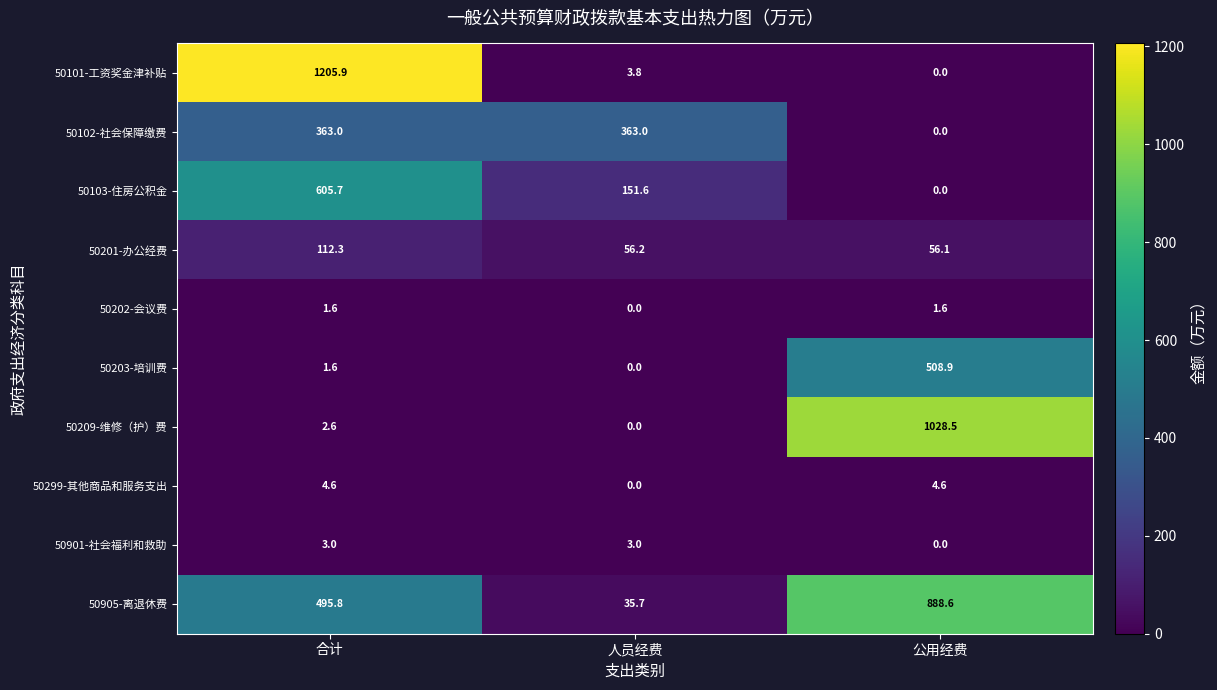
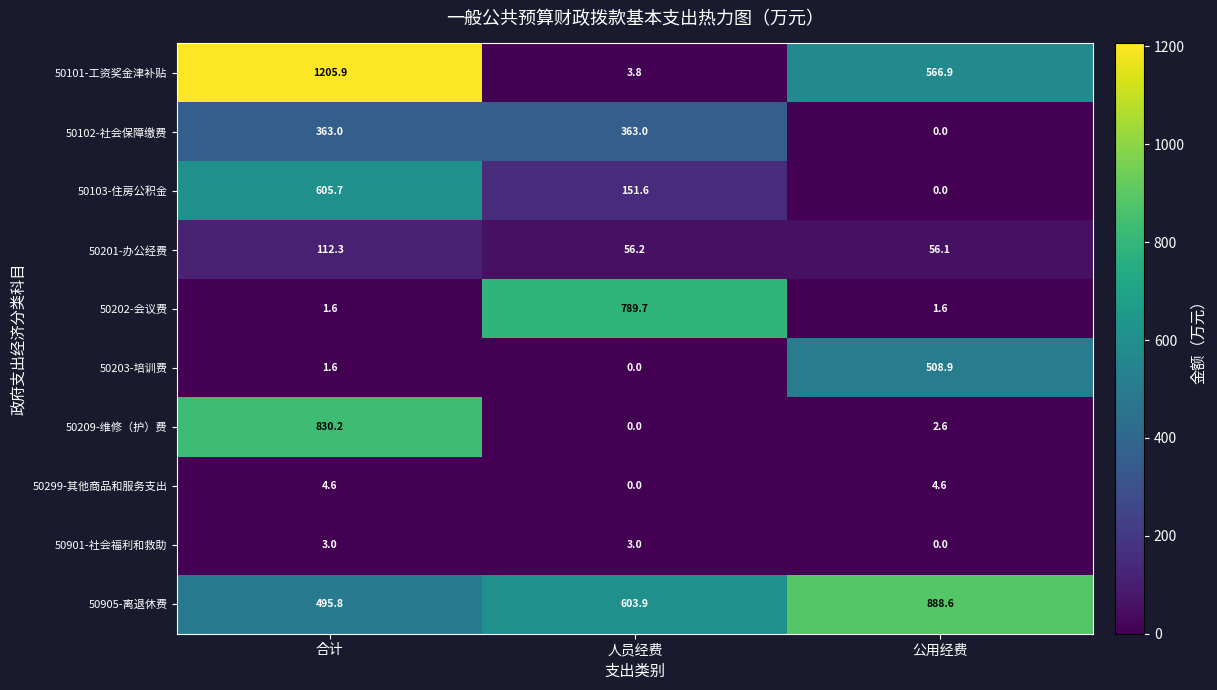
  {
    "50101-工资奖金津补贴": {
      "合计": 1205.9,
      "人员经费": 3.8,
-     "公用经费": 0.0
+     "公用经费": 566.9
    },
    "50102-社会保障缴费": {
      "合计": 363.0,
      "人员经费": 363.0,
      "公用经费": 0.0
    },
    "50103-住房公积金": {
      "合计": 605.7,
      "人员经费": 151.6,
      "公用经费": 0.0
    },
    "50201-办公经费": {
      "合计": 112.3,
      "人员经费": 56.2,
      "公用经费": 56.1
    },
    "50202-会议费": {
      "合计": 1.6,
-     "人员经费": 0.0,
+     "人员经费": 789.7,
      "公用经费": 1.6
    },
    "50203-培训费": {
      "合计": 1.6,
      "人员经费": 0.0,
      "公用经费": 508.9
    },
    "50209-维修（护）费": {
-     "合计": 2.6,
+     "合计": 830.2,
      "人员经费": 0.0,
-     "公用经费": 1028.5
+     "公用经费": 2.6
    },
    "50299-其他商品和服务支出": {
      "合计": 4.6,
      "人员经费": 0.0,
      "公用经费": 4.6
    },
    "50901-社会福利和救助": {
      "合计": 3.0,
      "人员经费": 3.0,
      "公用经费": 0.0
    },
    "50905-离退休费": {
      "合计": 495.8,
-     "人员经费": 35.7,
+     "人员经费": 603.9,
      "公用经费": 888.6
    }
  }
